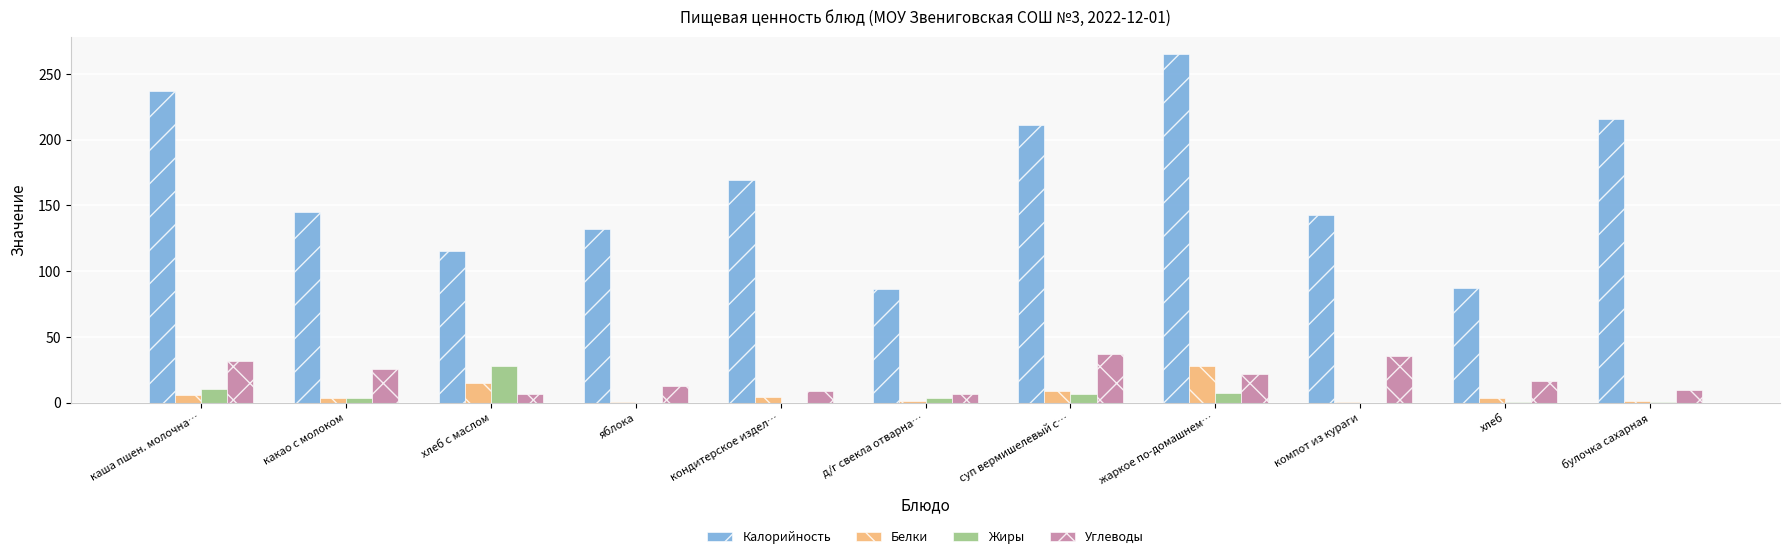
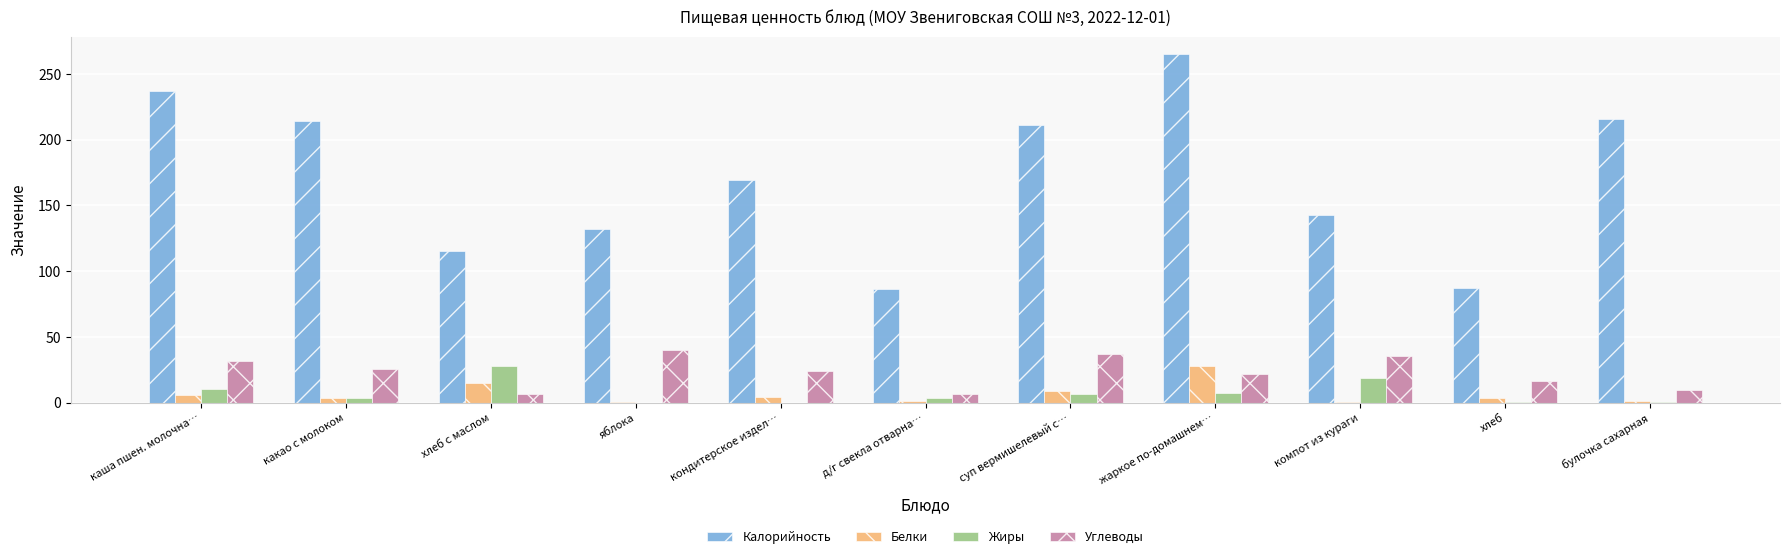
  {
    "Калорийность": {
      "каша пшен. молочна…": 237,
-     "какао с молоком": 145,
+     "какао с молоком": 214,
      "хлеб с маслом": 115,
      "яблока": 132,
      "кондитерское издел…": 169,
      "д/г свекла отварна…": 86,
      "суп вермишелевый с…": 211,
      "жаркое по-домашнем…": 265,
      "компот из кураги": 143,
      "хлеб": 87,
      "булочка сахарная": 216
    },
    "Белки": {
      "каша пшен. молочна…": 6,
      "какао с молоком": 4,
      "хлеб с маслом": 15,
      "кондитерское издел…": 4,
      "суп вермишелевый с…": 9,
      "жаркое по-домашнем…": 28,
      "хлеб": 3
    },
    "Жиры": {
      "каша пшен. молочна…": 10,
      "какао с молоком": 4,
      "хлеб с маслом": 28,
      "яблока": 0,
      "кондитерское издел…": 0,
      "д/г свекла отварна…": 4,
      "суп вермишелевый с…": 7,
      "жаркое по-домашнем…": 7,
-     "компот из кураги": 0
+     "компот из кураги": 19
    },
    "Углеводы": {
      "каша пшен. молочна…": 32,
      "какао с молоком": 25,
      "хлеб с маслом": 7,
-     "яблока": 13,
-     "кондитерское издел…": 9,
+     "яблока": 40,
+     "кондитерское издел…": 24,
      "д/г свекла отварна…": 7,
      "суп вермишелевый с…": 37,
      "жаркое по-домашнем…": 22,
      "компот из кураги": 36,
      "хлеб": 17,
      "булочка сахарная": 10
    }
  }
